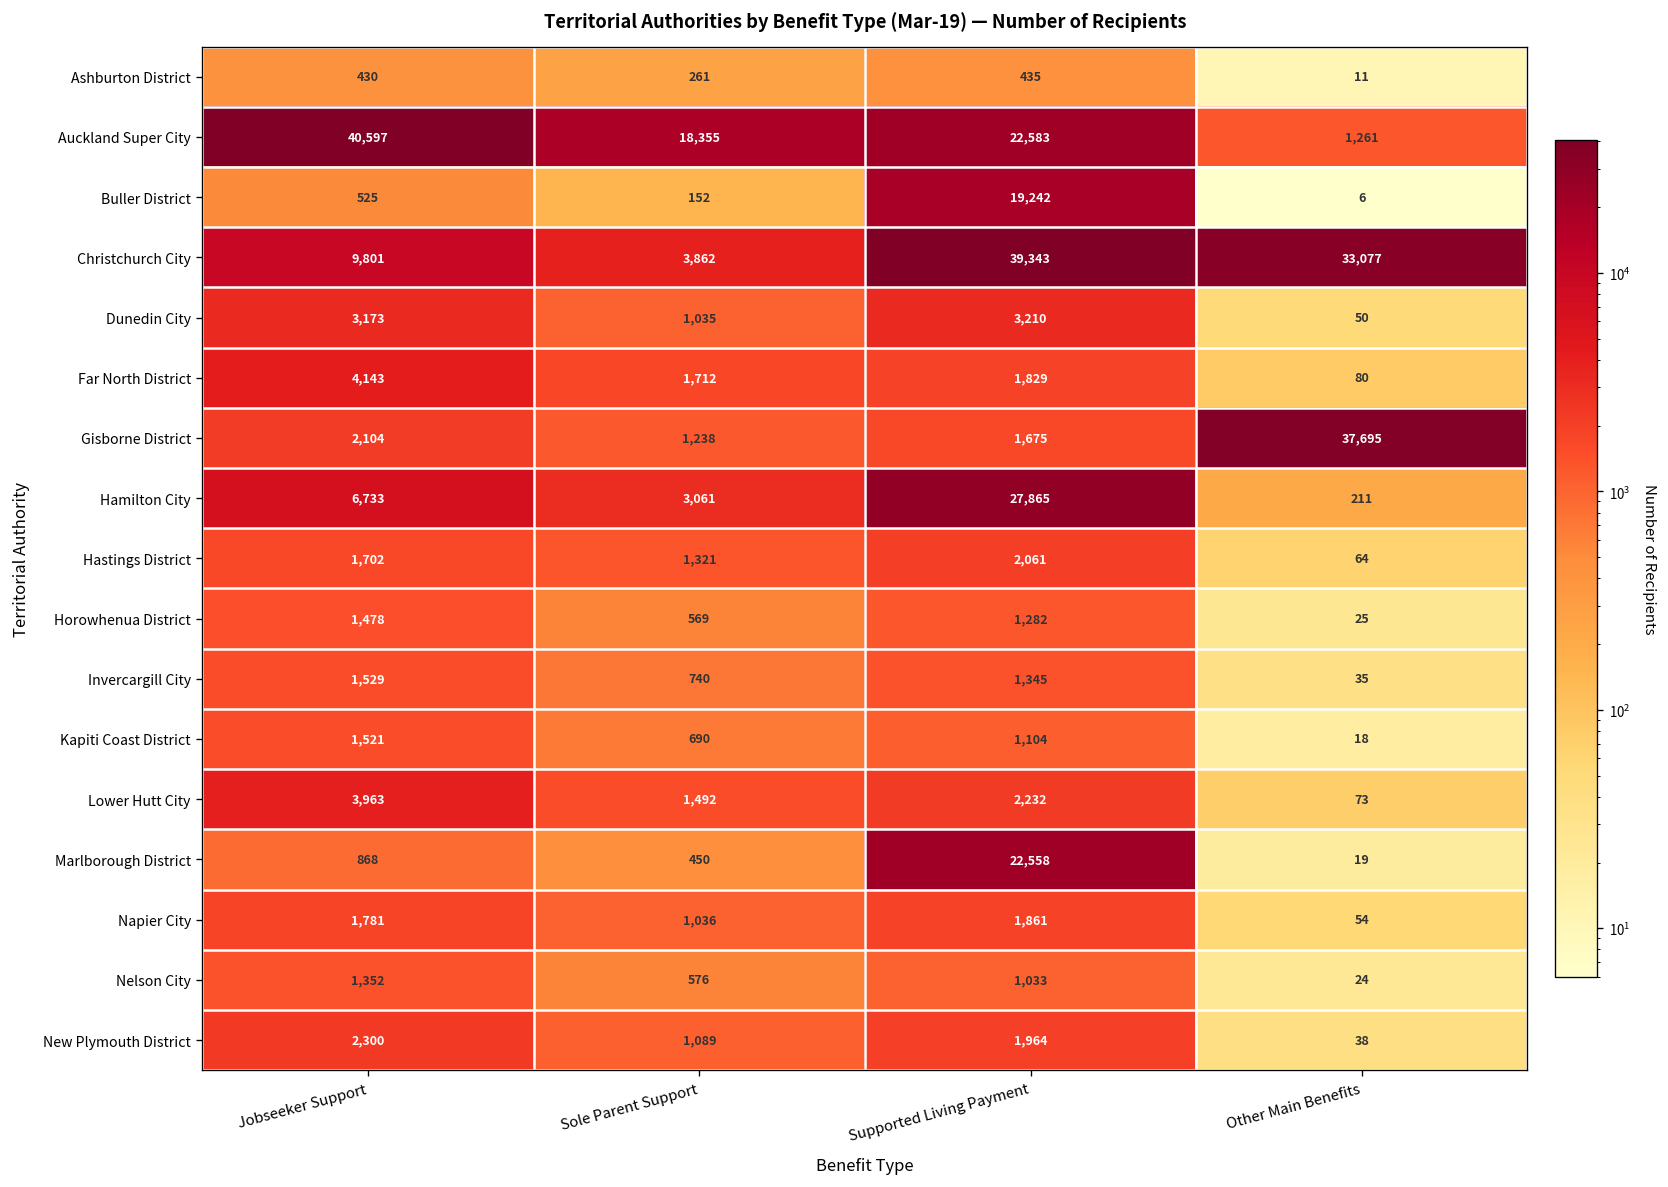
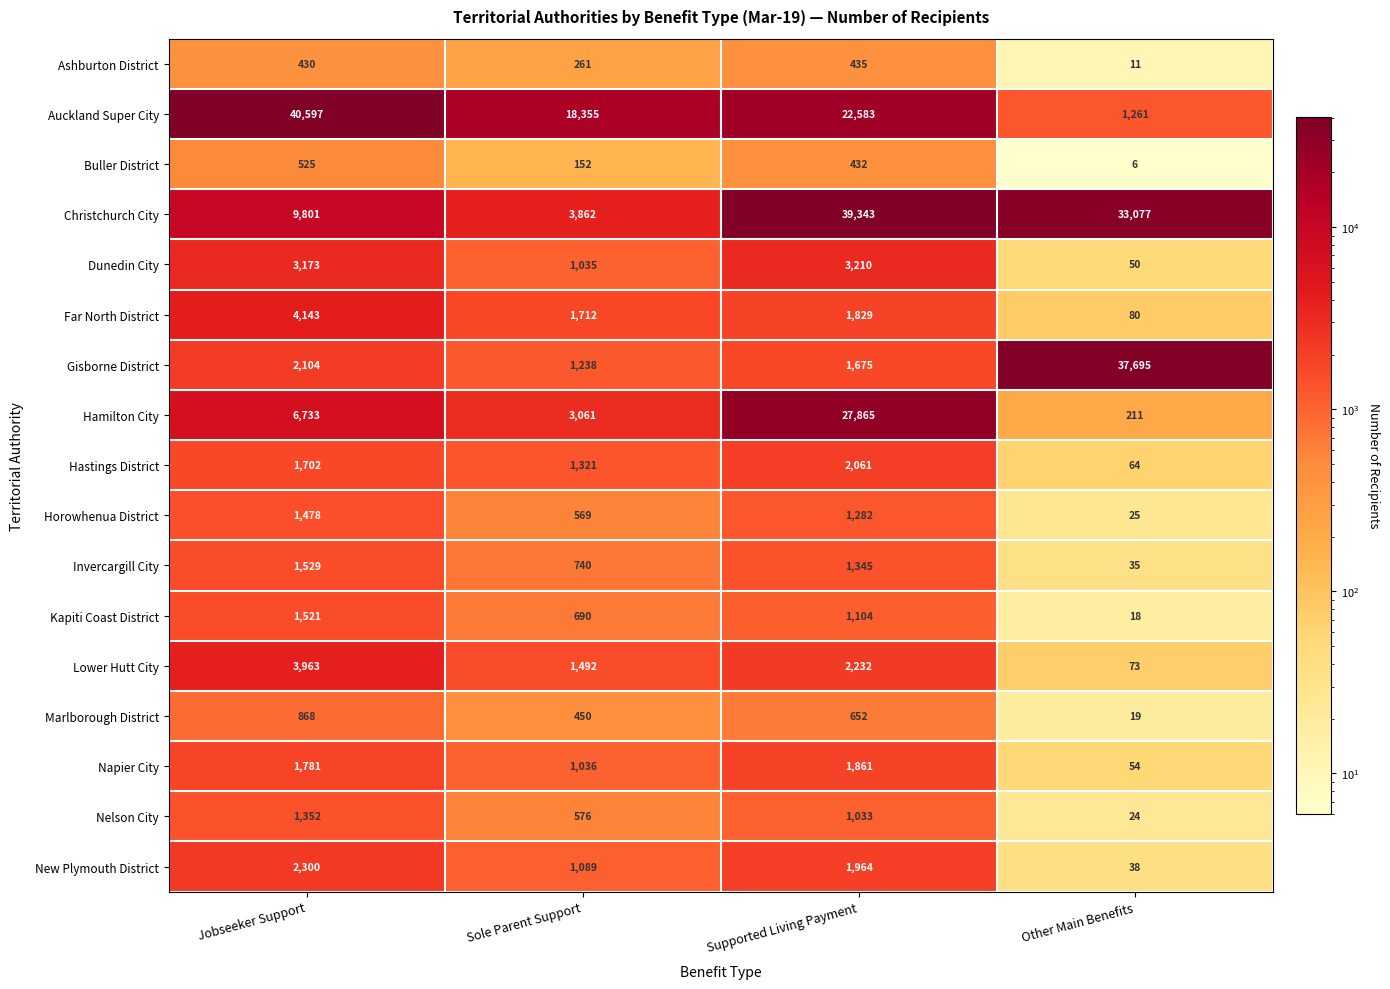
  {
    "Ashburton District": {
      "Jobseeker Support": "430",
      "Sole Parent Support": "261",
      "Supported Living Payment": "435",
      "Other Main Benefits": "11"
    },
    "Auckland Super City": {
      "Jobseeker Support": "40,597",
      "Sole Parent Support": "18,355",
      "Supported Living Payment": "22,583",
      "Other Main Benefits": "1,261"
    },
    "Buller District": {
      "Jobseeker Support": "525",
      "Sole Parent Support": "152",
-     "Supported Living Payment": "19,242",
+     "Supported Living Payment": "432",
      "Other Main Benefits": "6"
    },
    "Christchurch City": {
      "Jobseeker Support": "9,801",
      "Sole Parent Support": "3,862",
      "Supported Living Payment": "39,343",
      "Other Main Benefits": "33,077"
    },
    "Dunedin City": {
      "Jobseeker Support": "3,173",
      "Sole Parent Support": "1,035",
      "Supported Living Payment": "3,210",
      "Other Main Benefits": "50"
    },
    "Far North District": {
      "Jobseeker Support": "4,143",
      "Sole Parent Support": "1,712",
      "Supported Living Payment": "1,829",
      "Other Main Benefits": "80"
    },
    "Gisborne District": {
      "Jobseeker Support": "2,104",
      "Sole Parent Support": "1,238",
      "Supported Living Payment": "1,675",
      "Other Main Benefits": "37,695"
    },
    "Hamilton City": {
      "Jobseeker Support": "6,733",
      "Sole Parent Support": "3,061",
      "Supported Living Payment": "27,865",
      "Other Main Benefits": "211"
    },
    "Hastings District": {
      "Jobseeker Support": "1,702",
      "Sole Parent Support": "1,321",
      "Supported Living Payment": "2,061",
      "Other Main Benefits": "64"
    },
    "Horowhenua District": {
      "Jobseeker Support": "1,478",
      "Sole Parent Support": "569",
      "Supported Living Payment": "1,282",
      "Other Main Benefits": "25"
    },
    "Invercargill City": {
      "Jobseeker Support": "1,529",
      "Sole Parent Support": "740",
      "Supported Living Payment": "1,345",
      "Other Main Benefits": "35"
    },
    "Kapiti Coast District": {
      "Jobseeker Support": "1,521",
      "Sole Parent Support": "690",
      "Supported Living Payment": "1,104",
      "Other Main Benefits": "18"
    },
    "Lower Hutt City": {
      "Jobseeker Support": "3,963",
      "Sole Parent Support": "1,492",
      "Supported Living Payment": "2,232",
      "Other Main Benefits": "73"
    },
    "Marlborough District": {
      "Jobseeker Support": "868",
      "Sole Parent Support": "450",
-     "Supported Living Payment": "22,558",
+     "Supported Living Payment": "652",
      "Other Main Benefits": "19"
    },
    "Napier City": {
      "Jobseeker Support": "1,781",
      "Sole Parent Support": "1,036",
      "Supported Living Payment": "1,861",
      "Other Main Benefits": "54"
    },
    "Nelson City": {
      "Jobseeker Support": "1,352",
      "Sole Parent Support": "576",
      "Supported Living Payment": "1,033",
      "Other Main Benefits": "24"
    },
    "New Plymouth District": {
      "Jobseeker Support": "2,300",
      "Sole Parent Support": "1,089",
      "Supported Living Payment": "1,964",
      "Other Main Benefits": "38"
    }
  }
